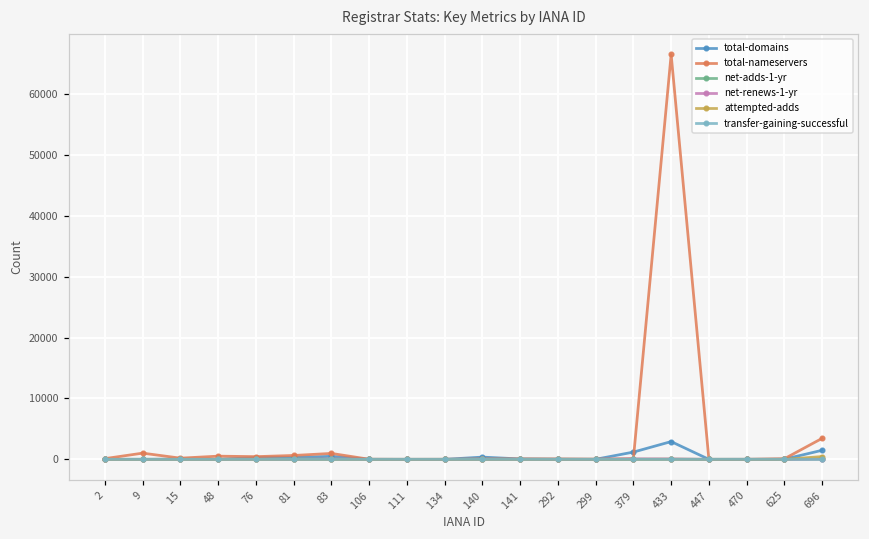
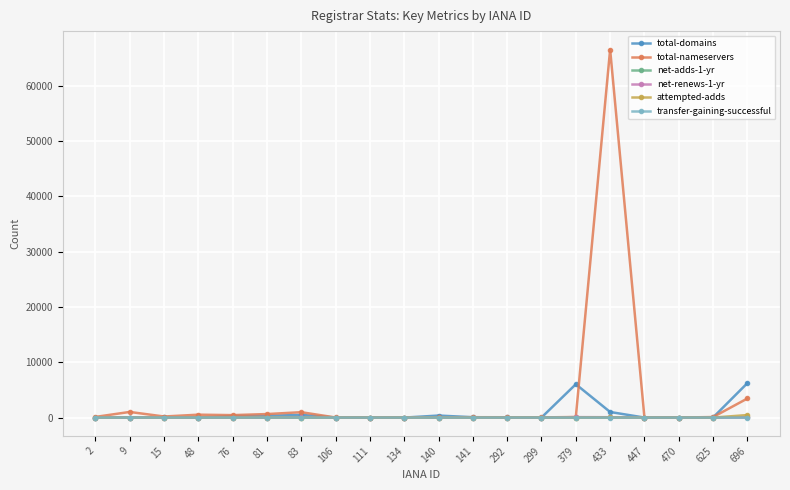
  {
    "total-domains": {
-     "379": 1000,
-     "433": 3000,
-     "696": 1000
+     "379": 6000,
+     "433": 1000,
+     "696": 6000
    }
  }
